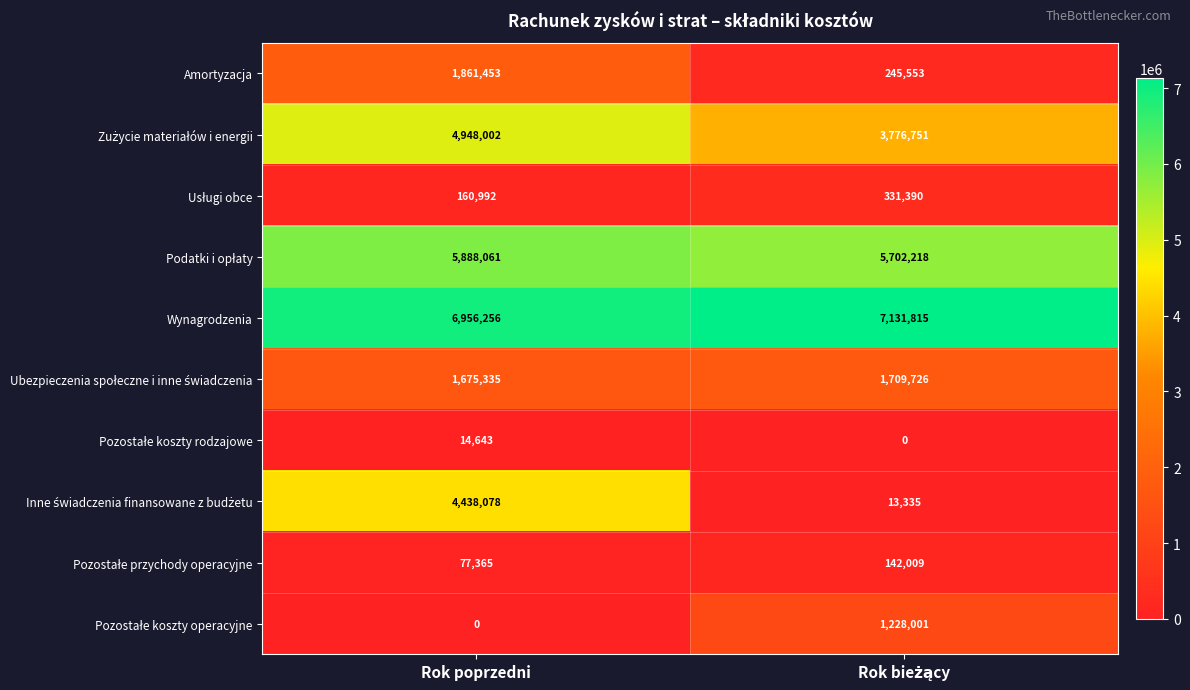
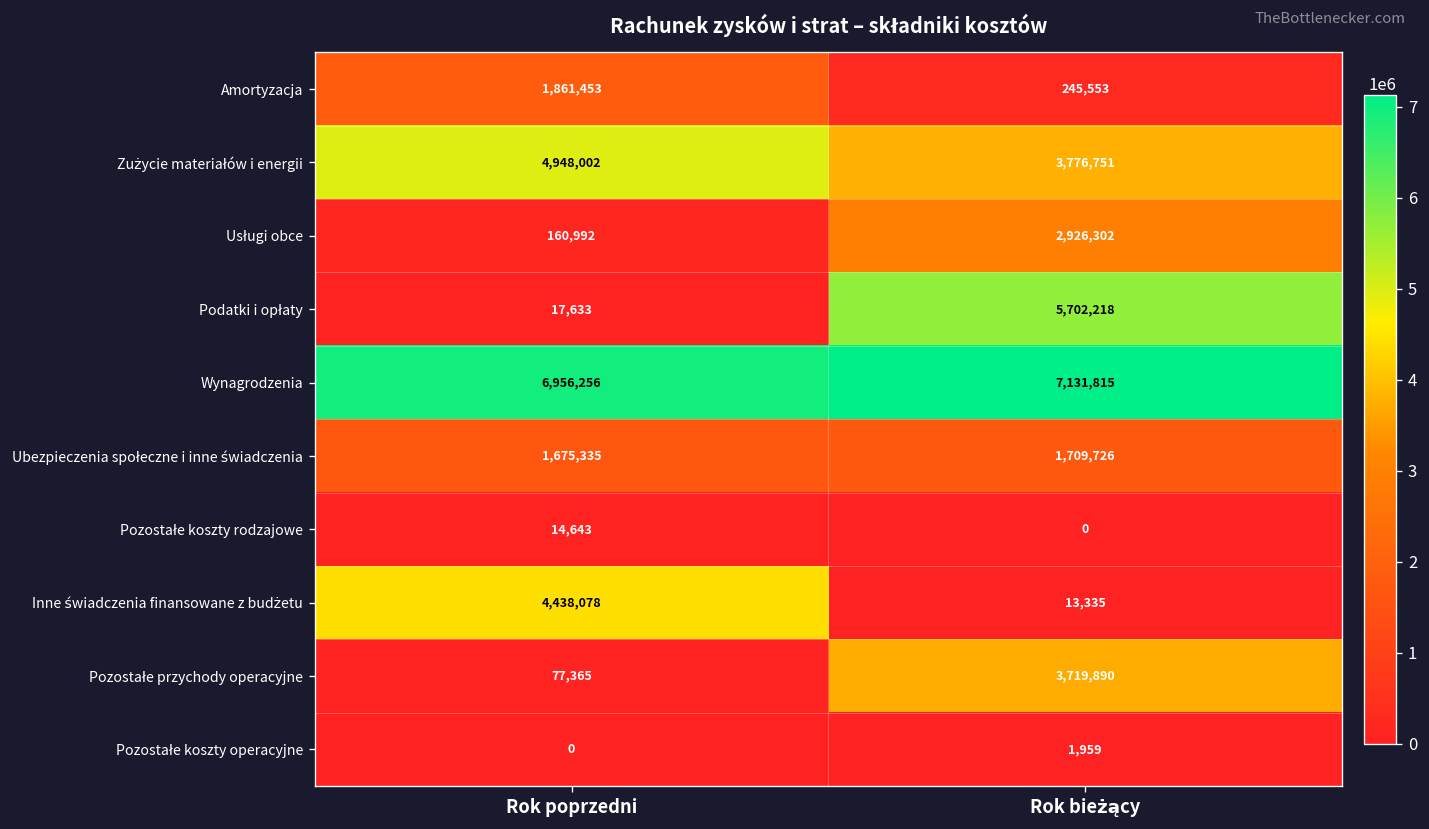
  {
    "Amortyzacja": {
      "Rok poprzedni": "1,861,453",
      "Rok bieżący": "245,553"
    },
    "Zużycie materiałów i energii": {
      "Rok poprzedni": "4,948,002",
      "Rok bieżący": "3,776,751"
    },
    "Usługi obce": {
      "Rok poprzedni": "160,992",
-     "Rok bieżący": "331,390"
+     "Rok bieżący": "2,926,302"
    },
    "Podatki i opłaty": {
-     "Rok poprzedni": "5,888,061",
+     "Rok poprzedni": "17,633",
      "Rok bieżący": "5,702,218"
    },
    "Wynagrodzenia": {
      "Rok poprzedni": "6,956,256",
      "Rok bieżący": "7,131,815"
    },
    "Ubezpieczenia społeczne i inne świadczenia": {
      "Rok poprzedni": "1,675,335",
      "Rok bieżący": "1,709,726"
    },
    "Pozostałe koszty rodzajowe": {
      "Rok poprzedni": "14,643",
      "Rok bieżący": "0"
    },
    "Inne świadczenia finansowane z budżetu": {
      "Rok poprzedni": "4,438,078",
      "Rok bieżący": "13,335"
    },
    "Pozostałe przychody operacyjne": {
      "Rok poprzedni": "77,365",
-     "Rok bieżący": "142,009"
+     "Rok bieżący": "3,719,890"
    },
    "Pozostałe koszty operacyjne": {
      "Rok poprzedni": "0",
-     "Rok bieżący": "1,228,001"
+     "Rok bieżący": "1,959"
    }
  }
